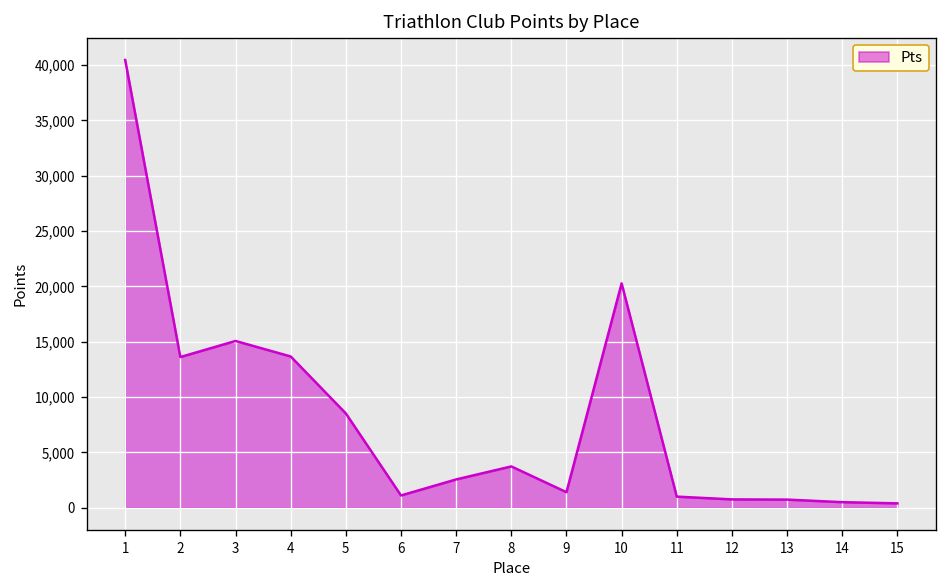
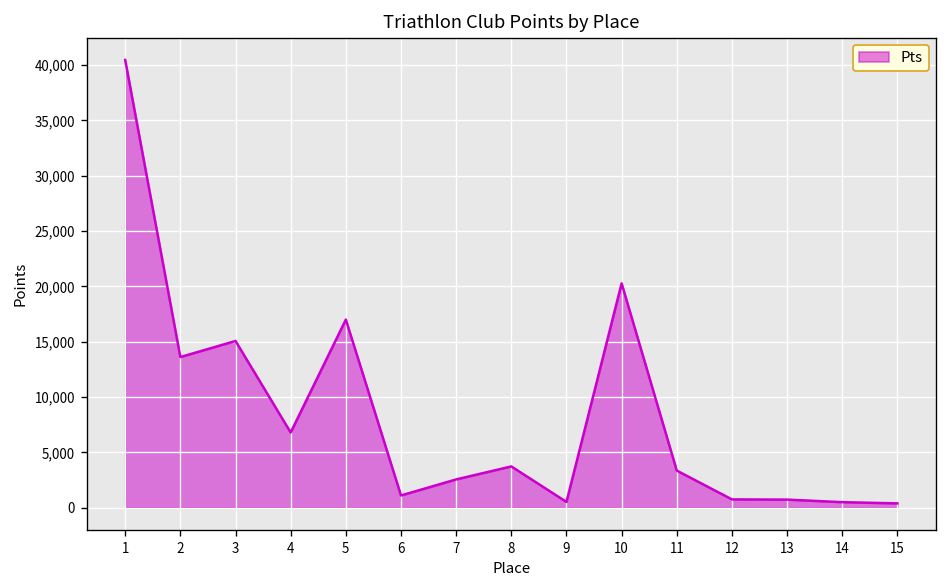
  {
    "1": "40,000",
    "2": "14,000",
    "3": "15,000",
-   "4": "14,000",
-   "5": "9,000",
+   "4": "7,000",
+   "5": "17,000",
    "6": "1,000",
    "7": "3,000",
    "8": "4,000",
-   "9": "1,400",
+   "9": "500",
    "10": "20,000",
-   "11": "1,000",
+   "11": "3,000",
    "12": "1,000",
    "13": "1,000",
    "14": "1,000",
    "15": "0"
  }
